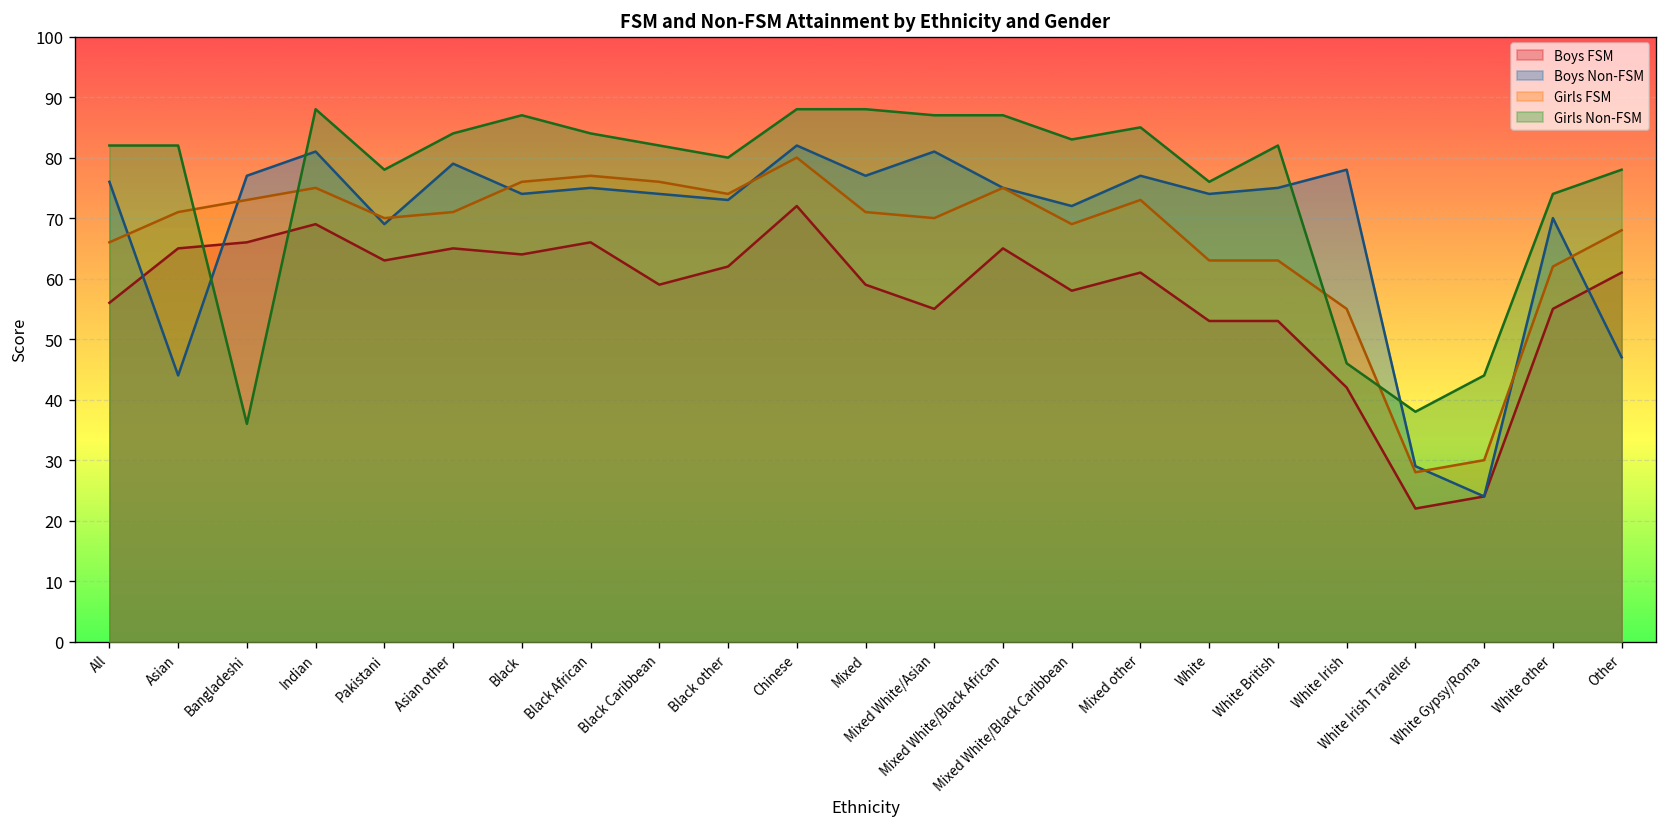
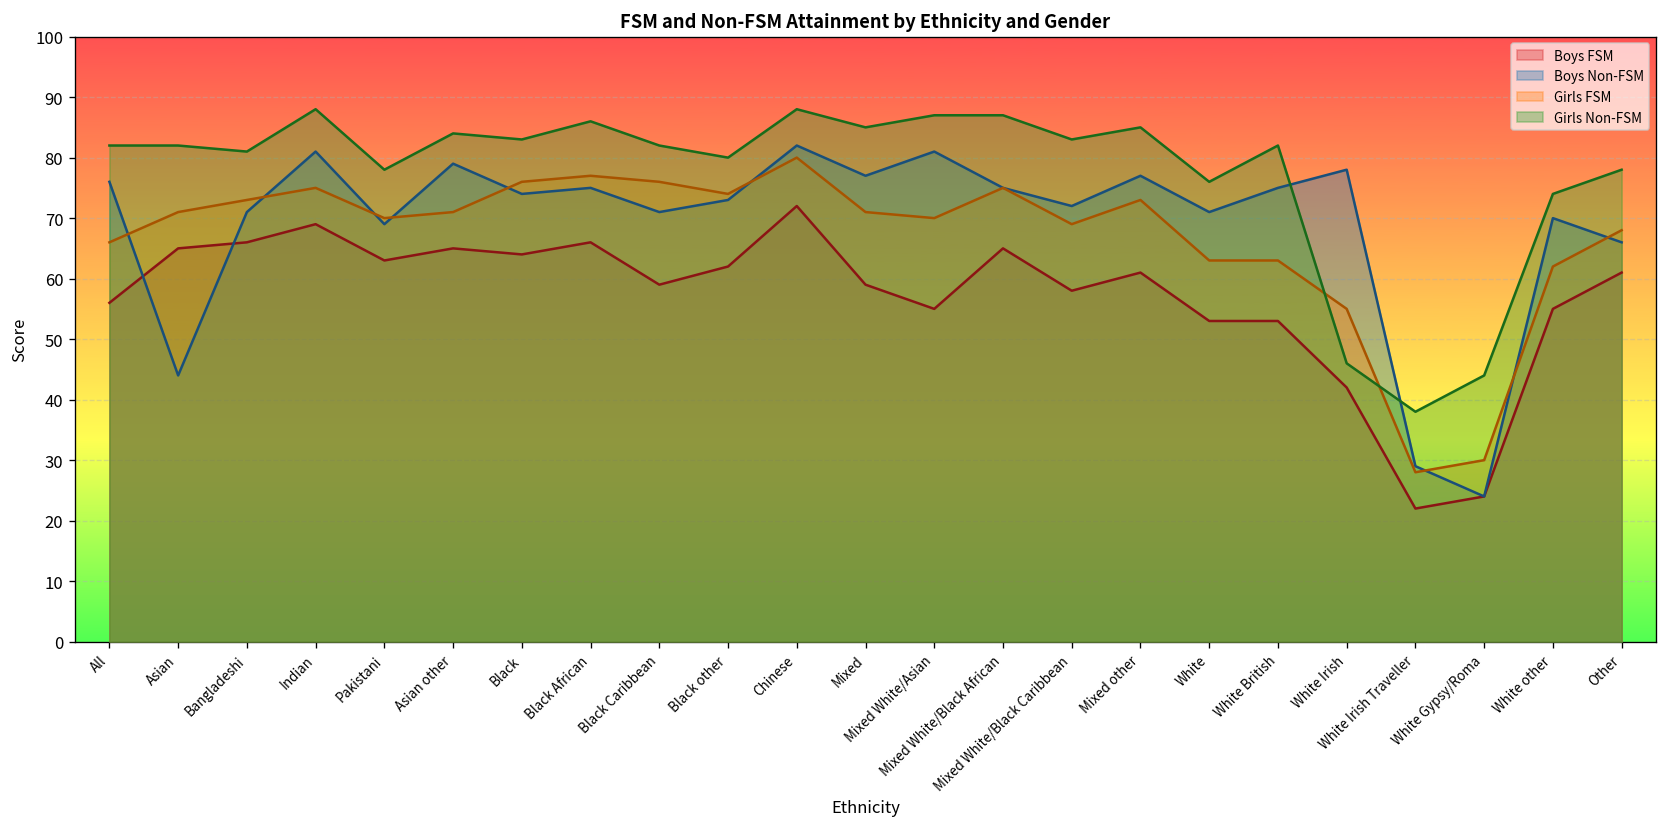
  {
    "Boys Non-FSM": {
      "All": 76,
      "Asian": 44,
-     "Bangladeshi": 77,
+     "Bangladeshi": 71,
      "Indian": 81,
      "Pakistani": 69,
      "Asian other": 79,
      "Black": 74,
      "Black African": 75,
-     "Black Caribbean": 74,
+     "Black Caribbean": 71,
      "Black other": 73,
      "Chinese": 82,
      "Mixed": 77,
      "Mixed White/Asian": 81,
      "Mixed White/Black Caribbean": 72,
      "Mixed other": 77,
-     "White": 74,
+     "White": 71,
      "White British": 75,
      "White Irish": 78,
      "White Irish Traveller": 29,
      "White other": 70,
-     "Other": 47
+     "Other": 66
    },
    "Girls Non-FSM": {
      "All": 82,
      "Asian": 82,
-     "Bangladeshi": 36,
+     "Bangladeshi": 81,
      "Indian": 88,
      "Pakistani": 78,
      "Asian other": 84,
-     "Black": 87,
-     "Black African": 84,
+     "Black": 83,
+     "Black African": 86,
      "Black Caribbean": 82,
      "Black other": 80,
      "Chinese": 88,
-     "Mixed": 88,
+     "Mixed": 85,
      "Mixed White/Asian": 87,
      "Mixed White/Black African": 87,
      "Mixed White/Black Caribbean": 83,
      "Mixed other": 85,
      "White": 76,
      "White British": 82,
      "White Irish": 46,
      "White Irish Traveller": 38,
      "White Gypsy/Roma": 44,
      "White other": 74,
      "Other": 78
    }
  }
